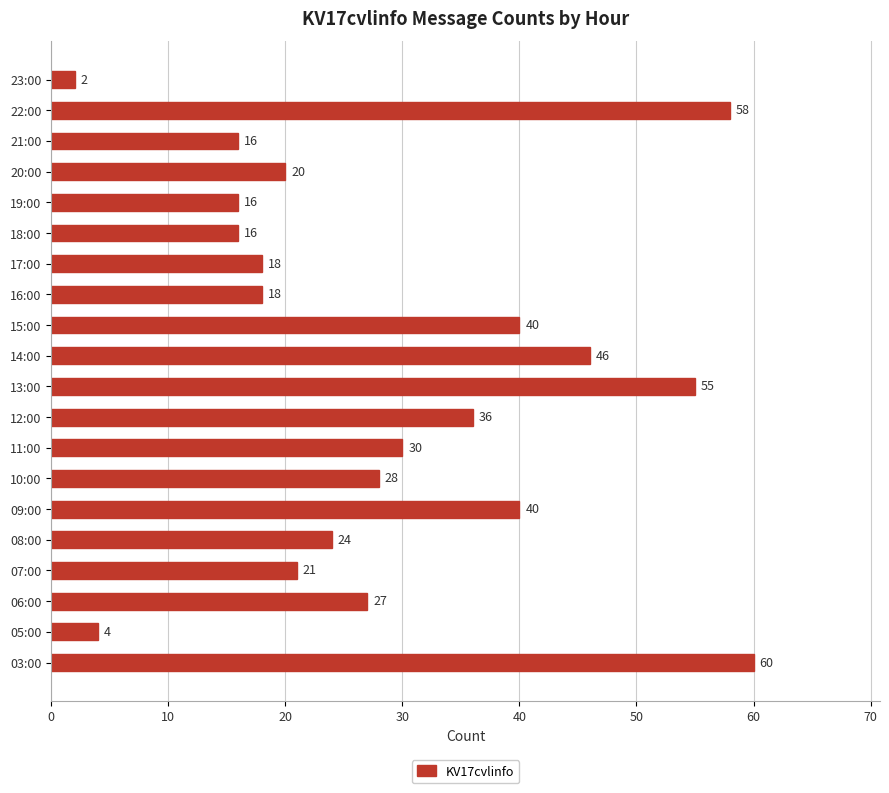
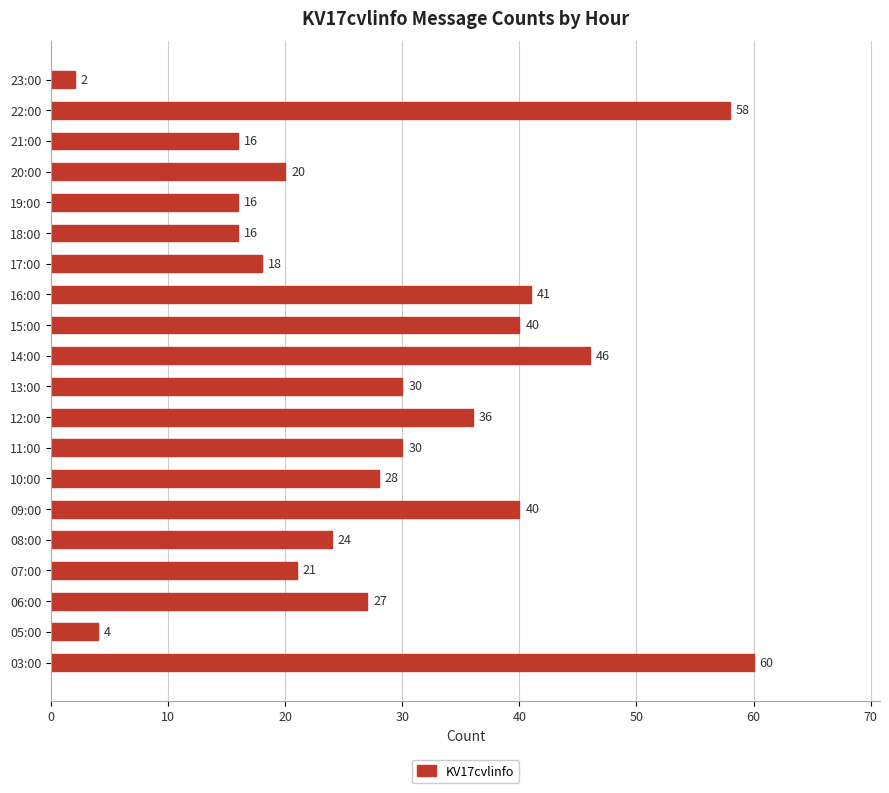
  {
    "23:00": 2,
    "22:00": 58,
    "21:00": 16,
    "20:00": 20,
    "19:00": 16,
    "18:00": 16,
    "17:00": 18,
-   "16:00": 18,
+   "16:00": 41,
    "15:00": 40,
    "14:00": 46,
-   "13:00": 55,
+   "13:00": 30,
    "12:00": 36,
    "11:00": 30,
    "10:00": 28,
    "09:00": 40,
    "08:00": 24,
    "07:00": 21,
    "06:00": 27,
    "05:00": 4,
    "03:00": 60
  }
